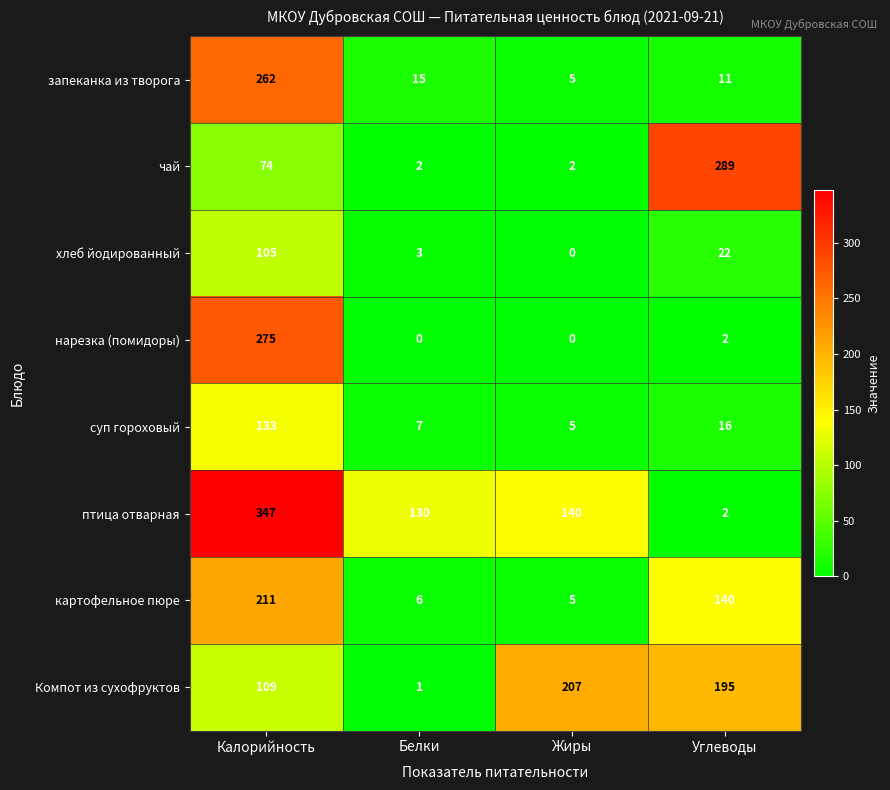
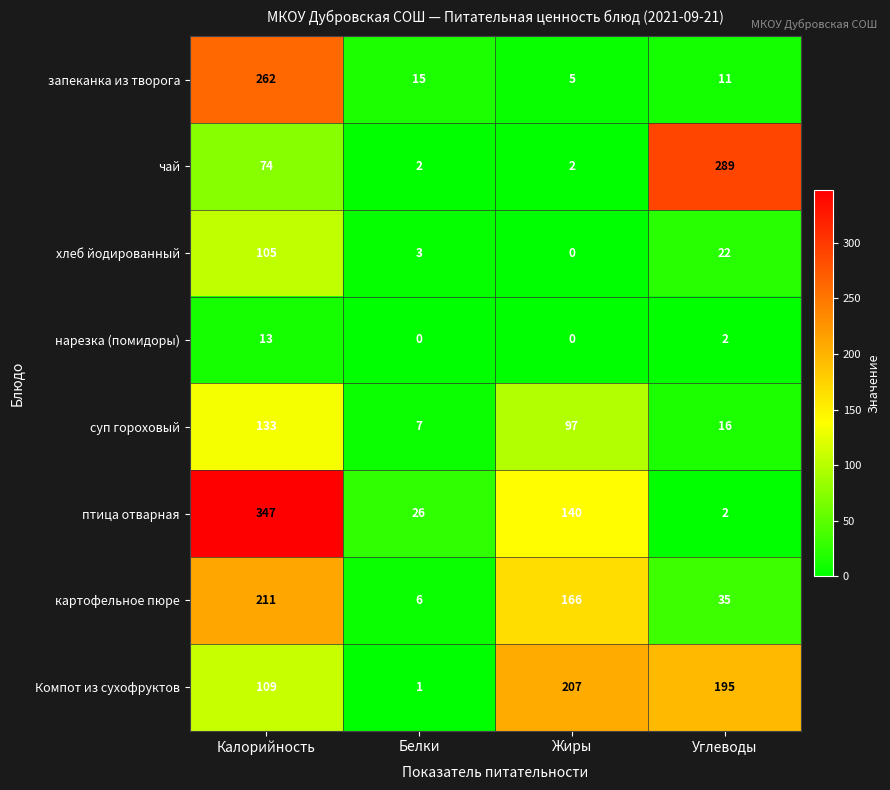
  {
    "запеканка из творога": {
      "Калорийность": 262,
      "Белки": 15,
      "Жиры": 5,
      "Углеводы": 11
    },
    "чай": {
      "Калорийность": 74,
      "Белки": 2,
      "Жиры": 2,
      "Углеводы": 289
    },
    "хлеб йодированный": {
      "Калорийность": 105,
      "Белки": 3,
      "Жиры": 0,
      "Углеводы": 22
    },
    "нарезка (помидоры)": {
-     "Калорийность": 275,
+     "Калорийность": 13,
      "Белки": 0,
      "Жиры": 0,
      "Углеводы": 2
    },
    "суп гороховый": {
      "Калорийность": 133,
      "Белки": 7,
-     "Жиры": 5,
+     "Жиры": 97,
      "Углеводы": 16
    },
    "птица отварная": {
      "Калорийность": 347,
-     "Белки": 130,
+     "Белки": 26,
      "Жиры": 140,
      "Углеводы": 2
    },
    "картофельное пюре": {
      "Калорийность": 211,
      "Белки": 6,
-     "Жиры": 5,
-     "Углеводы": 140
+     "Жиры": 166,
+     "Углеводы": 35
    },
    "Компот из сухофруктов": {
      "Калорийность": 109,
      "Белки": 1,
      "Жиры": 207,
      "Углеводы": 195
    }
  }
